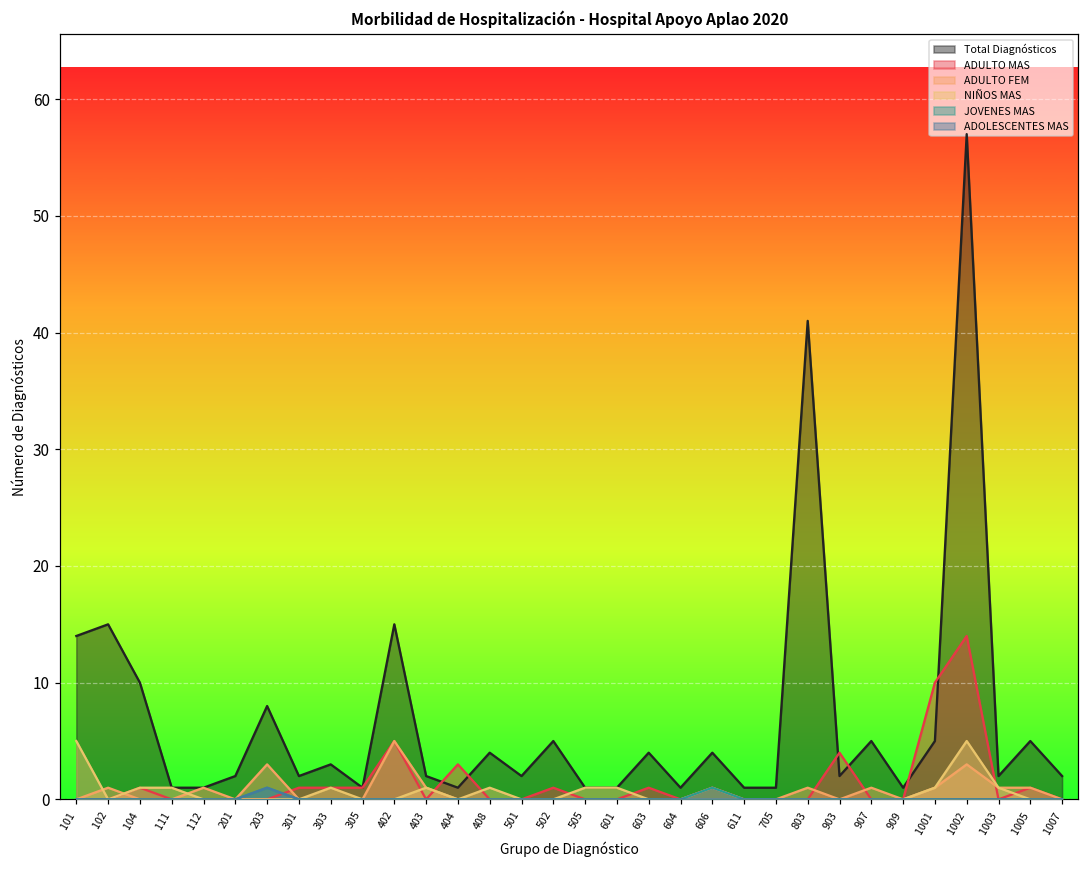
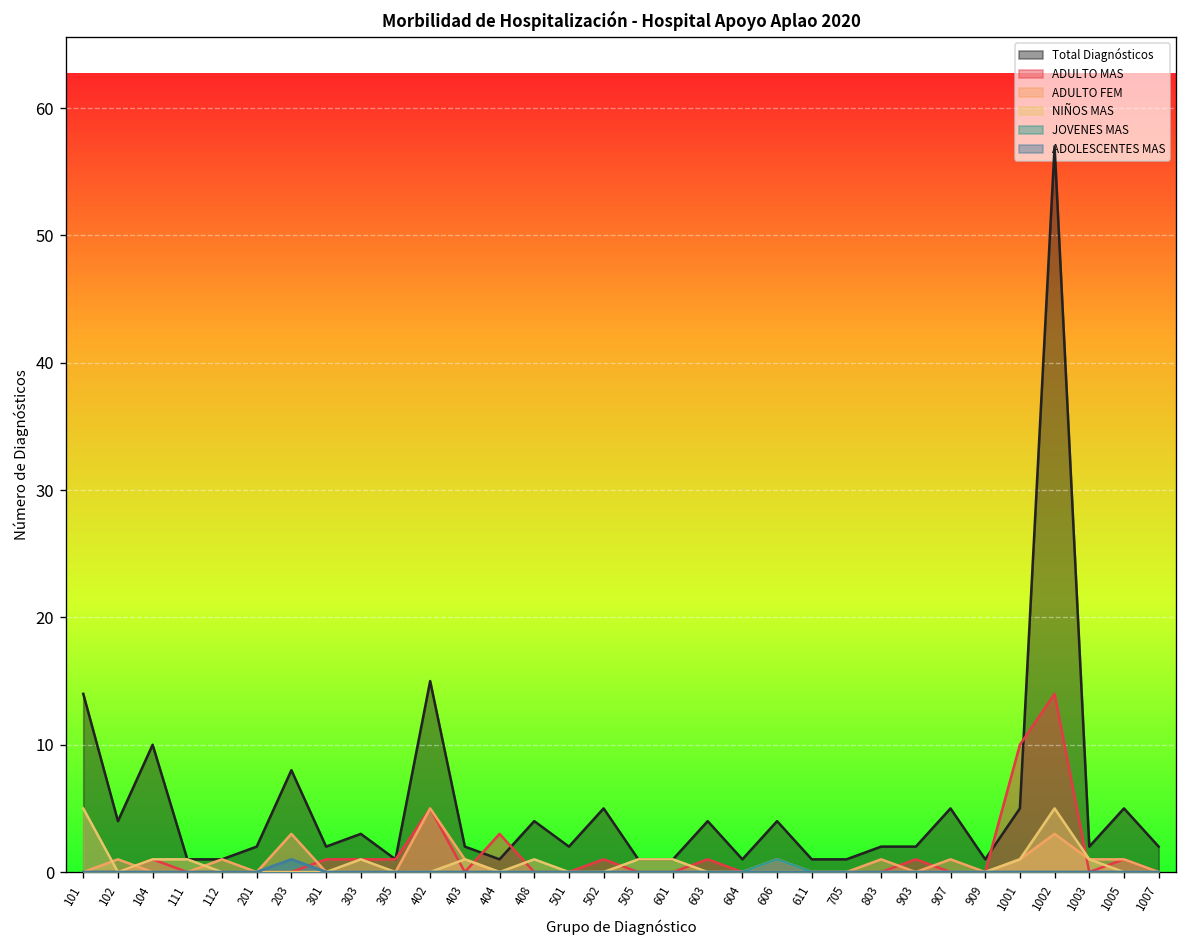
  {
    "Total Diagnósticos": {
      "101": 14,
-     "102": 15,
+     "102": 4,
      "104": 10,
      "201": 2,
      "203": 8,
      "301": 2,
      "303": 3,
      "402": 15,
      "403": 2,
      "404": 1,
      "408": 4,
      "501": 2,
      "502": 5,
      "603": 4,
      "604": 1,
      "606": 4,
      "611": 1,
      "705": 1,
-     "803": 41,
+     "803": 2,
      "903": 2,
      "907": 5,
      "909": 1,
      "1001": 5,
      "1003": 2,
      "1005": 5,
      "1007": 2
    },
    "ADULTO MAS": {
      "301": 1,
      "404": 3,
      "502": 1,
      "603": 1,
-     "903": 4,
+     "903": 1,
      "1001": 10,
      "1002": 14
    }
  }
